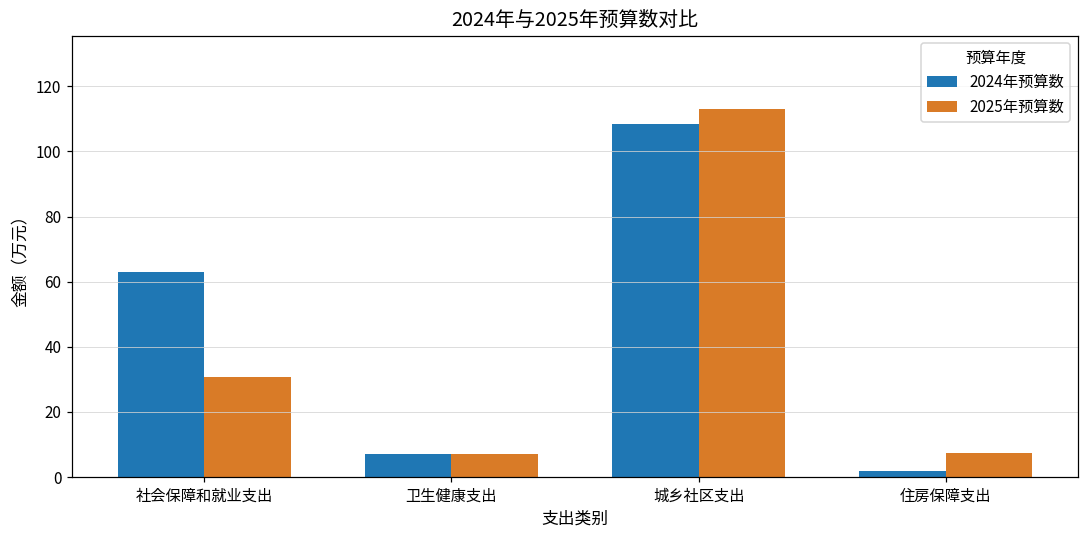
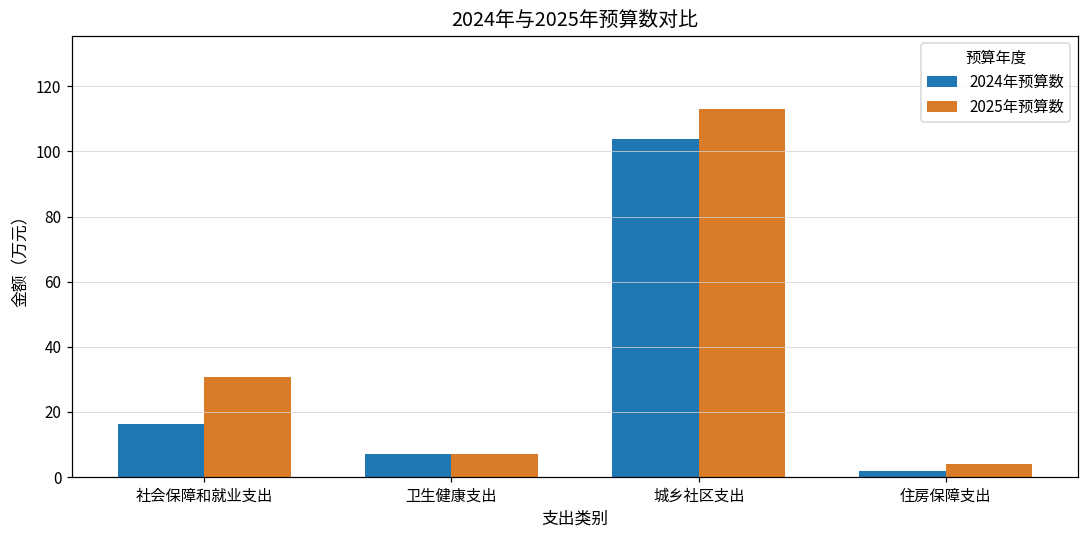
  {
    "2024年预算数": {
-     "社会保障和就业支出": 63,
+     "社会保障和就业支出": 16,
      "卫生健康支出": 7,
-     "城乡社区支出": 108,
+     "城乡社区支出": 104,
      "住房保障支出": 2
    },
    "2025年预算数": {
      "社会保障和就业支出": 31,
      "卫生健康支出": 7,
      "城乡社区支出": 113,
-     "住房保障支出": 7
+     "住房保障支出": 4
    }
  }
